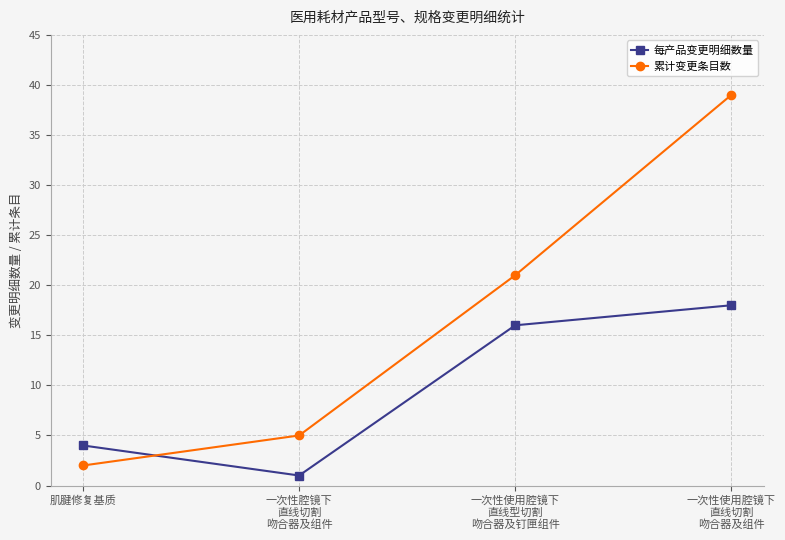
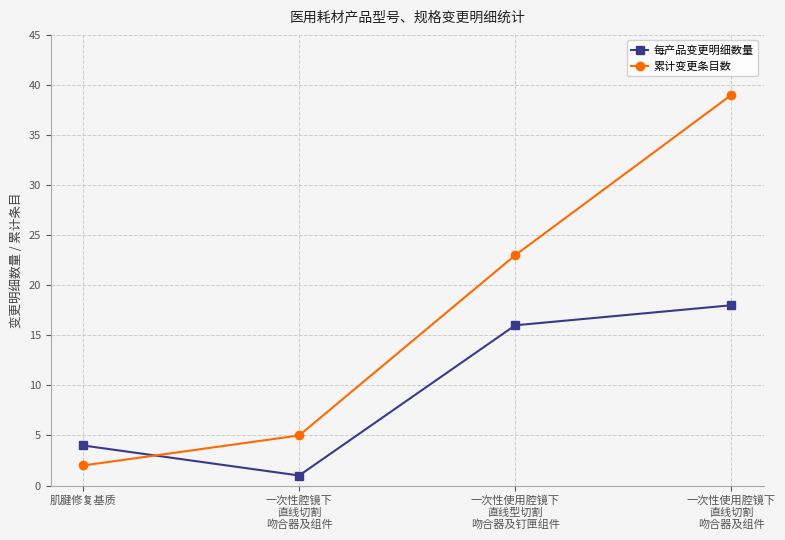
  {
    "每产品变更明细数量": {
      "肌腱修复基质": 4,
      "一次性腔镜下 直线切割 吻合器及组件": 1,
      "一次性使用腔镜下 直线型切割 吻合器及钉匣组件": 16,
      "一次性使用腔镜下 直线切割 吻合器及组件": 18
    },
    "累计变更条目数": {
      "肌腱修复基质": 2,
      "一次性腔镜下 直线切割 吻合器及组件": 5,
-     "一次性使用腔镜下 直线型切割 吻合器及钉匣组件": 21,
+     "一次性使用腔镜下 直线型切割 吻合器及钉匣组件": 23,
      "一次性使用腔镜下 直线切割 吻合器及组件": 39
    }
  }
